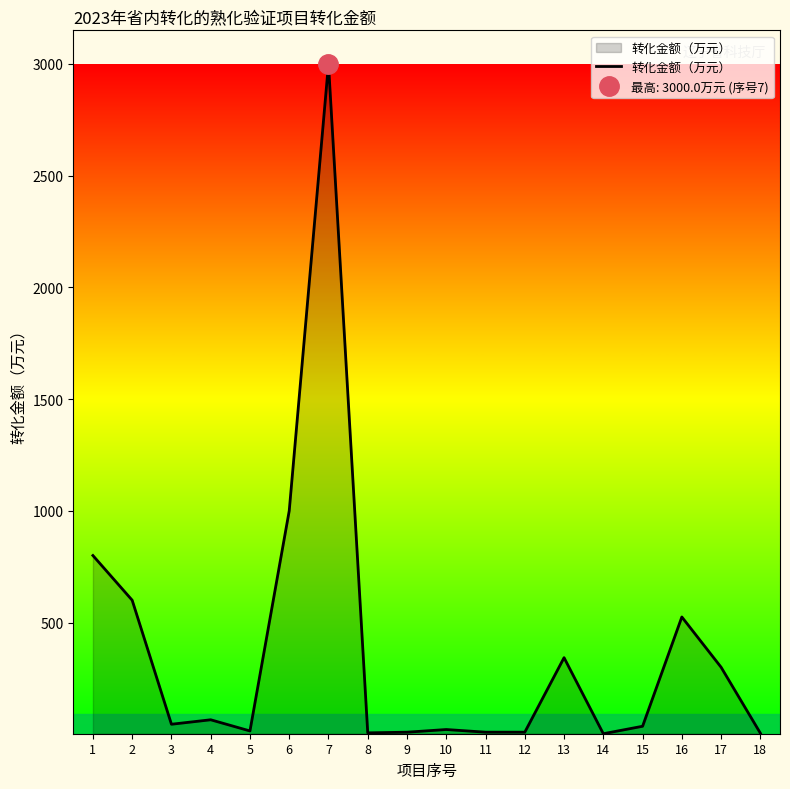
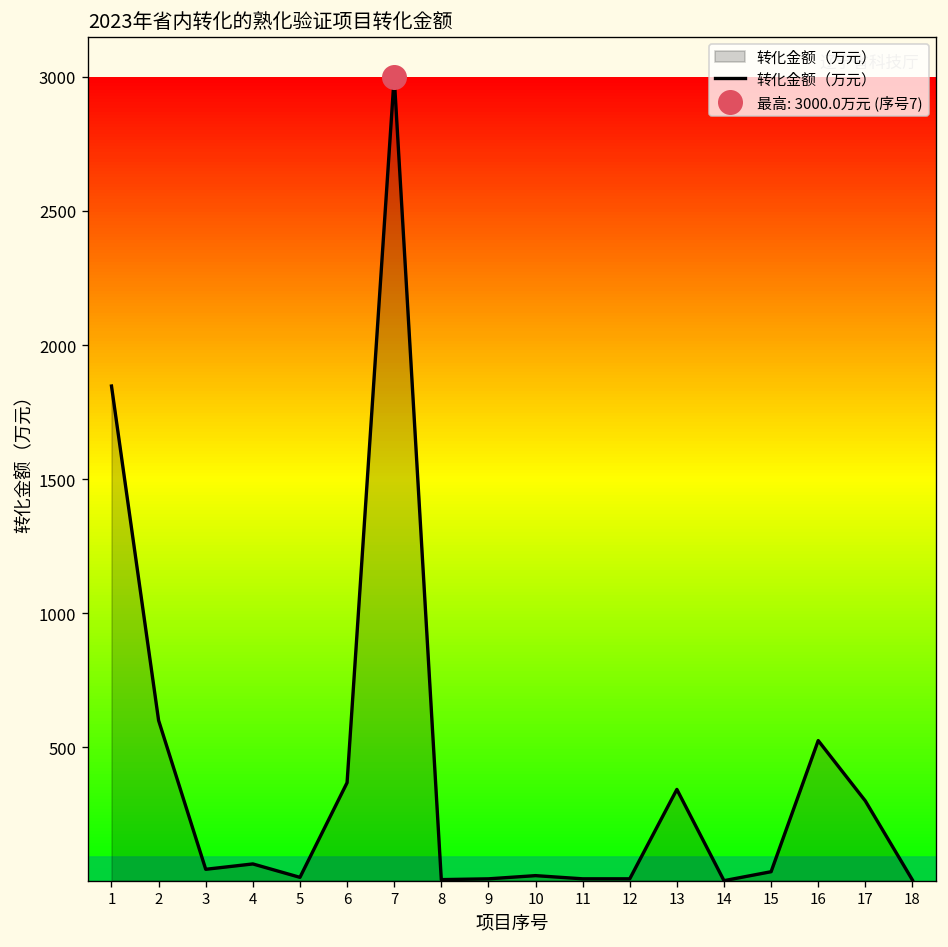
  {
    "转化金额（万元）": {
-     "1": 800,
+     "1": 1850,
      "2": 600,
-     "6": 1000,
+     "6": 370,
      "13": 340,
      "16": 530,
      "17": 300
    }
  }
